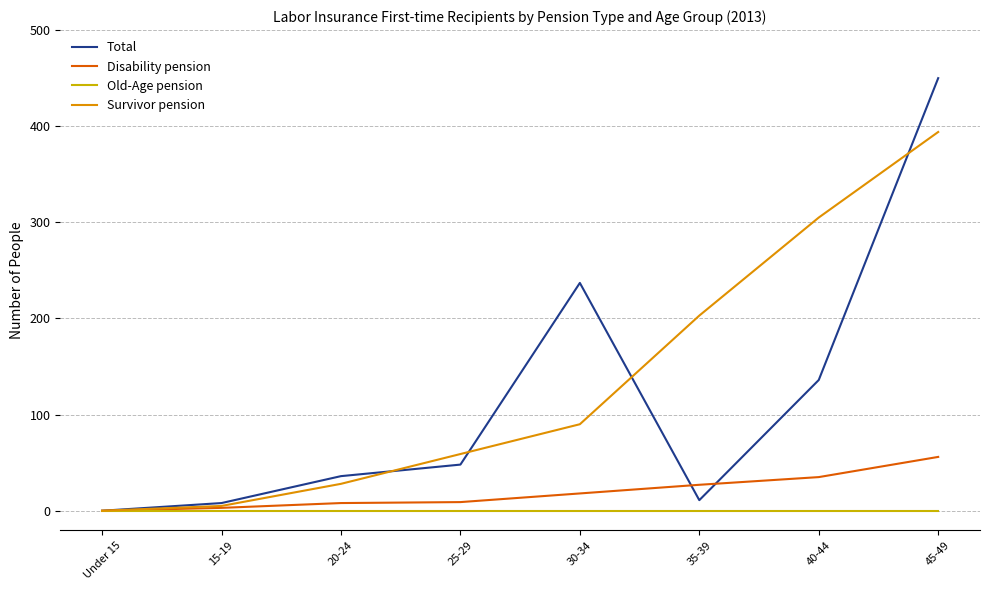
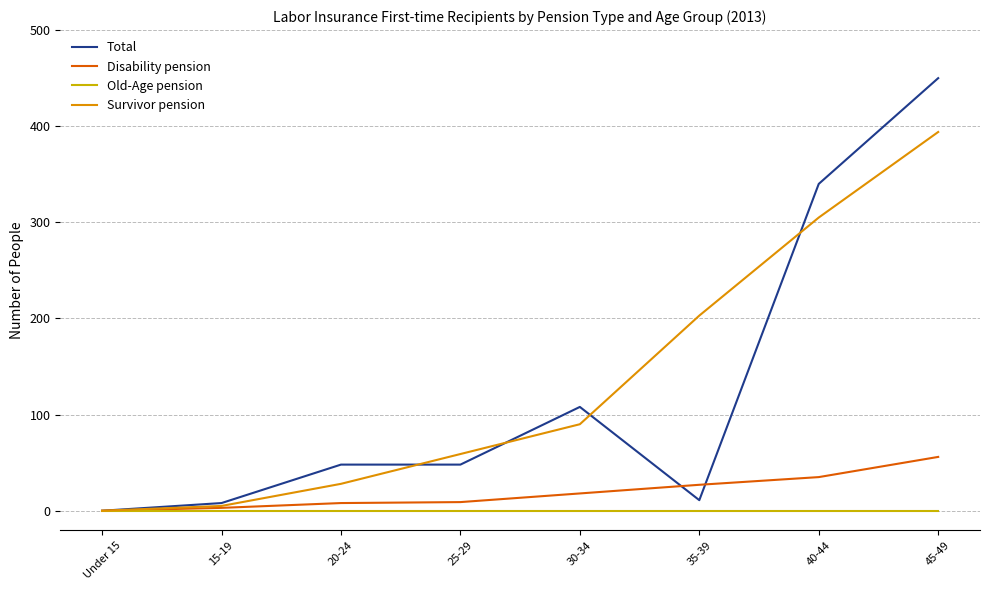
  {
    "Total": {
      "15-19": 10,
-     "20-24": 40,
+     "20-24": 50,
      "25-29": 50,
-     "30-34": 240,
+     "30-34": 110,
      "35-39": 10,
-     "40-44": 140,
+     "40-44": 340,
      "45-49": 450
    }
  }
